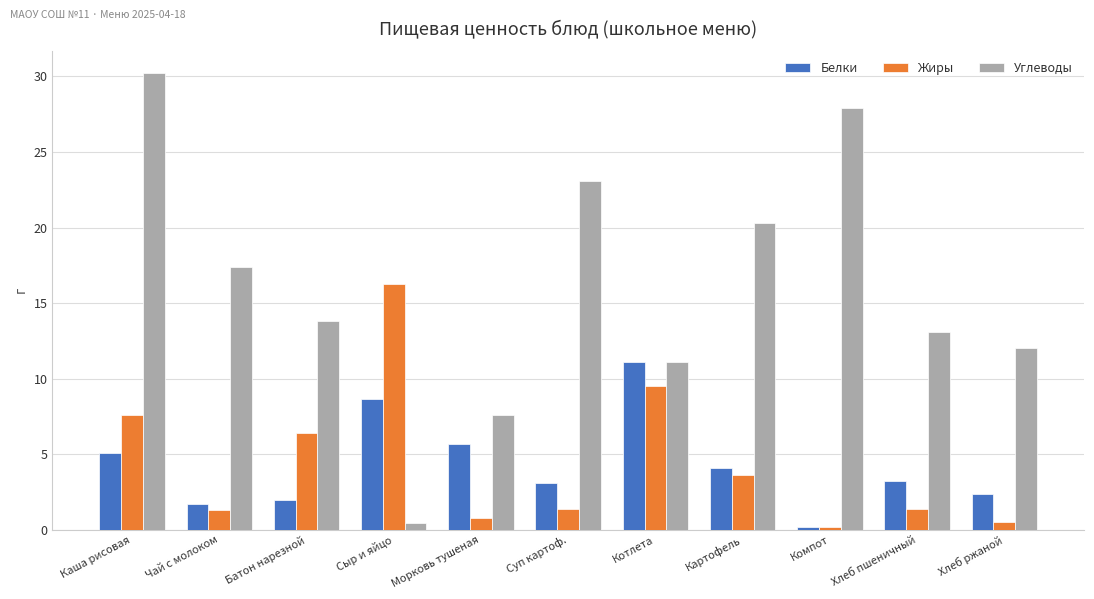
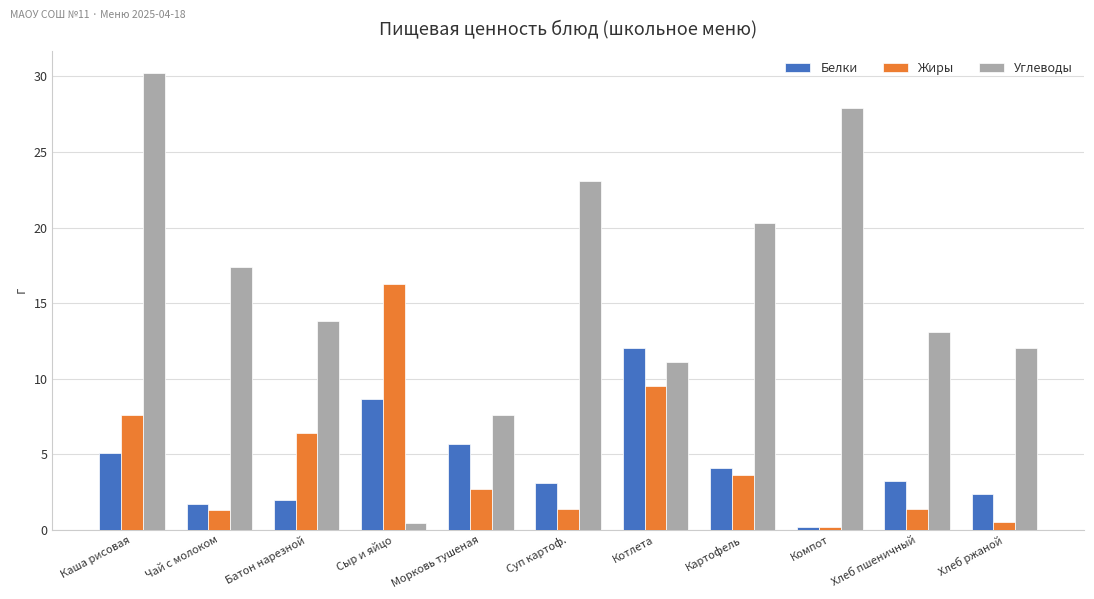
  {
    "Белки": {
      "Каша рисовая": 5.1,
      "Чай с молоком": 1.7,
      "Батон нарезной": 2.0,
      "Сыр и яйцо": 8.7,
      "Морковь тушеная": 5.7,
      "Суп картоф.": 3.1,
-     "Котлета": 11.1,
+     "Котлета": 12.0,
      "Картофель": 4.1,
      "Компот": 0.2,
      "Хлеб пшеничный": 3.2,
      "Хлеб ржаной": 2.4
    },
    "Жиры": {
      "Каша рисовая": 7.6,
      "Чай с молоком": 1.3,
      "Батон нарезной": 6.4,
      "Сыр и яйцо": 16.3,
-     "Морковь тушеная": 0.8,
+     "Морковь тушеная": 2.7,
      "Суп картоф.": 1.4,
      "Котлета": 9.5,
      "Картофель": 3.6,
      "Компот": 0.2,
      "Хлеб пшеничный": 1.4,
      "Хлеб ржаной": 0.5
    },
    "Углеводы": {
      "Каша рисовая": 30.2,
      "Чай с молоком": 17.4,
      "Батон нарезной": 13.8,
      "Сыр и яйцо": 0.4,
      "Морковь тушеная": 7.6,
      "Суп картоф.": 23.1,
      "Котлета": 11.1,
      "Картофель": 20.3,
      "Компот": 27.9,
      "Хлеб пшеничный": 13.1,
      "Хлеб ржаной": 12.0
    }
  }
